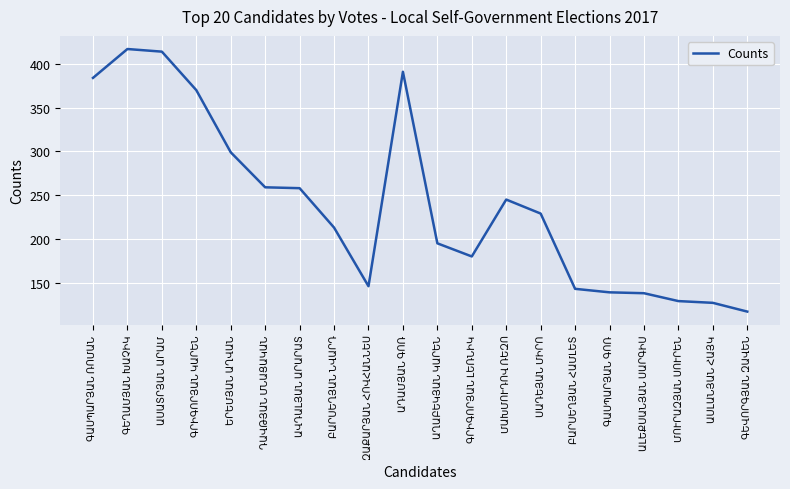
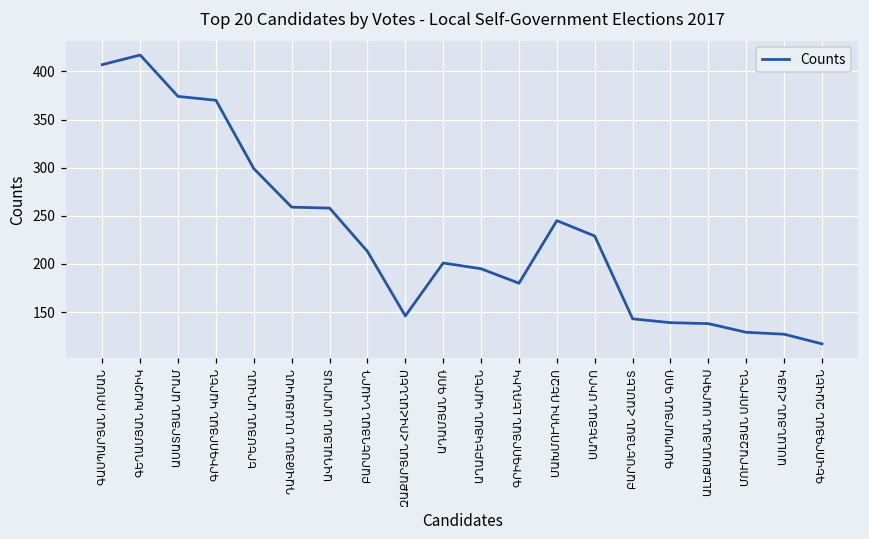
  {
-   "ԳԱՍՊԱՐՅԱՆ ՌՈՄԱՆ": 380,
+   "ԳԱՍՊԱՐՅԱՆ ՌՈՄԱՆ": 410,
    "ԳԵՂԱՄՅԱՆ ԽԱՉԻԿ": 420,
-   "ԱՍԱՏՐՅԱՆ ԱՐԱՄ": 410,
+   "ԱՍԱՏՐՅԱՆ ԱՐԱՄ": 370,
    "ԳՐԻԳՈՐՅԱՆ ԿԱՐԵՆ": 370,
    "ԵՐԵՄՅԱՆ ԱՂՎԱՆ": 300,
    "ԴԱՎԹՅԱՆ ՄՆԱՑԱԿԱՆ": 260,
    "ԱՎԴԱԼՅԱՆ ԱՐԱՐԱՏ": 260,
    "ԲԱՐՍԵՂՅԱՆ ՆՎԱՐԴ": 210,
    "ԶԱՔԱՐՅԱՆ ՀՈՎՀԱՆՆԵՍ": 150,
-   "ԱԴԱՄՅԱՆ ԳՈՌ": 390,
+   "ԱԴԱՄՅԱՆ ԳՈՌ": 200,
    "ԱՂԱԲԵԿՅԱՆ ԿԱՐԵՆ": 200,
    "ԳՐԻԳՈՐՅԱՆ ԼԵՌՆԻԿ": 180,
    "ՄԱԽՄՈՒԴՈՎ ՌԵԶՈ": 250,
    "ՍԱԴԵՅԱՆ ՄԻՐՈ": 230,
    "ԲԱՐՍԵՂՅԱՆ ՀԱՄԼԵՏ": 140,
    "ԳԱՍՊԱՐՅԱՆ ԳՈՌ": 140,
    "ԱԼԵՔՍԱՆՅԱՆ ՍԱՐԳԻՍ": 140,
    "ՄՈՒՐԱԶՅԱՆ ՍՈՒՐԵՆ": 130,
    "ԱՍԼԱՆՅԱՆ ՀԱՅԿ": 130,
    "ԳԵՎՈՐԳՅԱՆ ԶԱՎԵՆ": 120
  }
